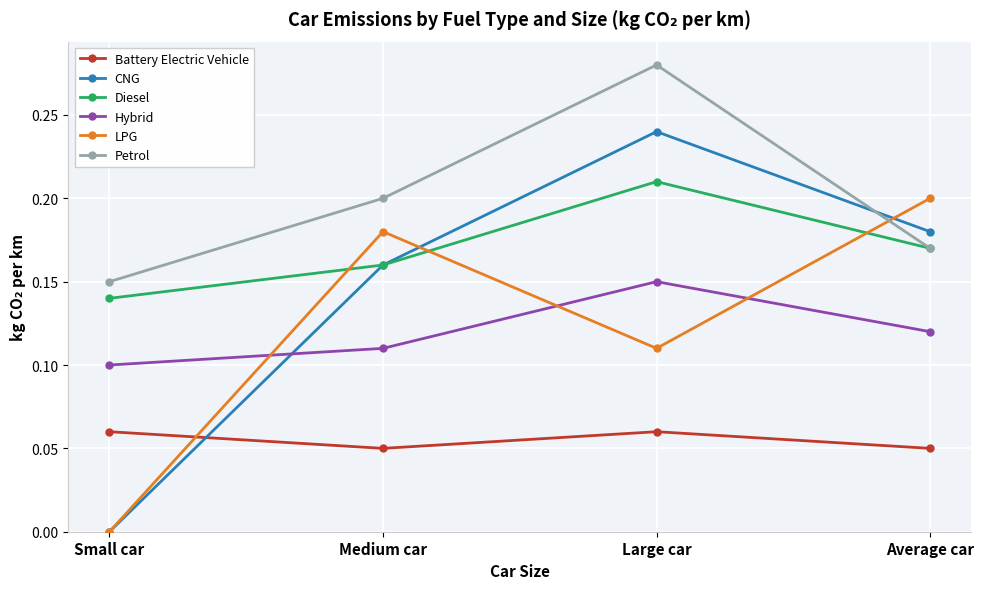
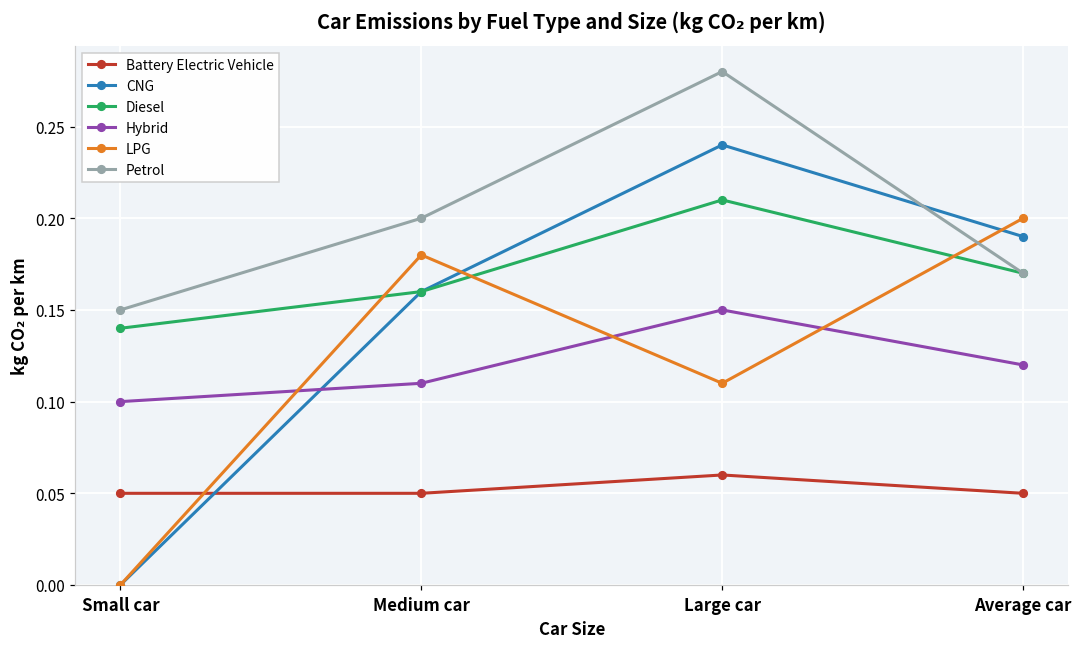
  {
    "Battery Electric Vehicle": {
-     "Small car": 0.06,
+     "Small car": 0.05,
      "Medium car": 0.05,
      "Large car": 0.06,
      "Average car": 0.05
    },
    "CNG": {
      "Large car": 0.24,
-     "Average car": 0.18
+     "Average car": 0.19
    },
    "Diesel": {
      "Small car": 0.14,
      "Large car": 0.21
    },
    "Hybrid": {
      "Small car": 0.10,
      "Medium car": 0.11,
      "Large car": 0.15,
      "Average car": 0.12
    },
    "LPG": {
      "Medium car": 0.18,
      "Large car": 0.11,
      "Average car": 0.20
    },
    "Petrol": {
      "Small car": 0.15,
      "Medium car": 0.20,
      "Large car": 0.28
    }
  }
